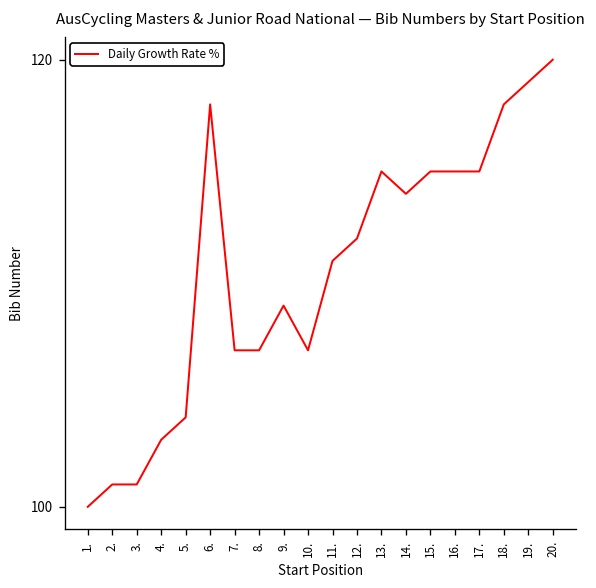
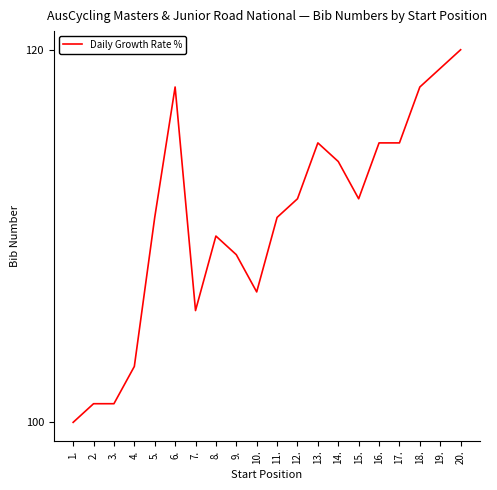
  {
    "1.": 100,
    "2.": 101,
    "3.": 101,
    "4.": 103,
-   "5.": 104,
+   "5.": 111,
    "6.": 118,
-   "7.": 107,
-   "8.": 107,
+   "7.": 106,
+   "8.": 110,
    "9.": 109,
    "10.": 107,
    "11.": 111,
    "12.": 112,
    "13.": 115,
    "14.": 114,
-   "15.": 115,
+   "15.": 112,
    "16.": 115,
    "17.": 115,
    "18.": 118,
    "19.": 119,
    "20.": 120
  }
